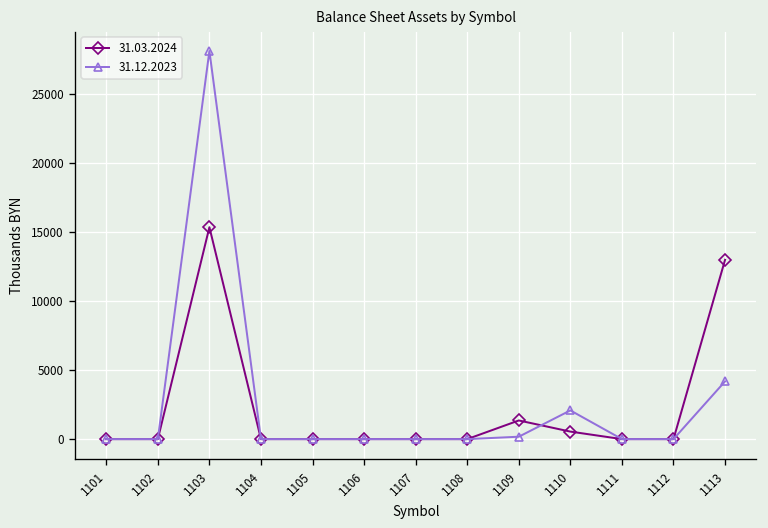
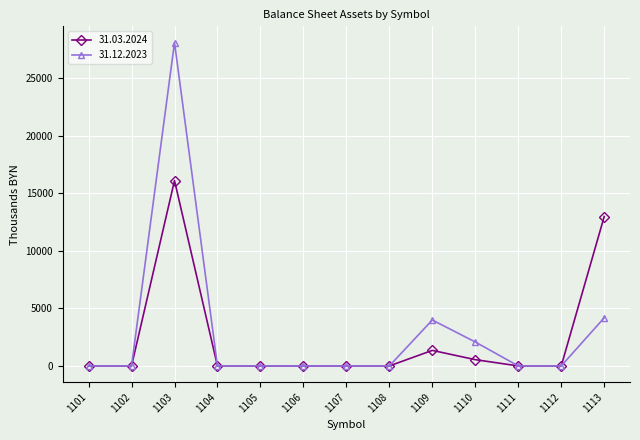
  {
    "31.03.2024": {
-     "1103": 15300,
+     "1103": 16100,
      "1109": 1400,
      "1110": 500,
      "1113": 13000
    },
    "31.12.2023": {
      "1103": 28100,
-     "1109": 200,
+     "1109": 4000,
      "1110": 2100,
      "1113": 4200
    }
  }
